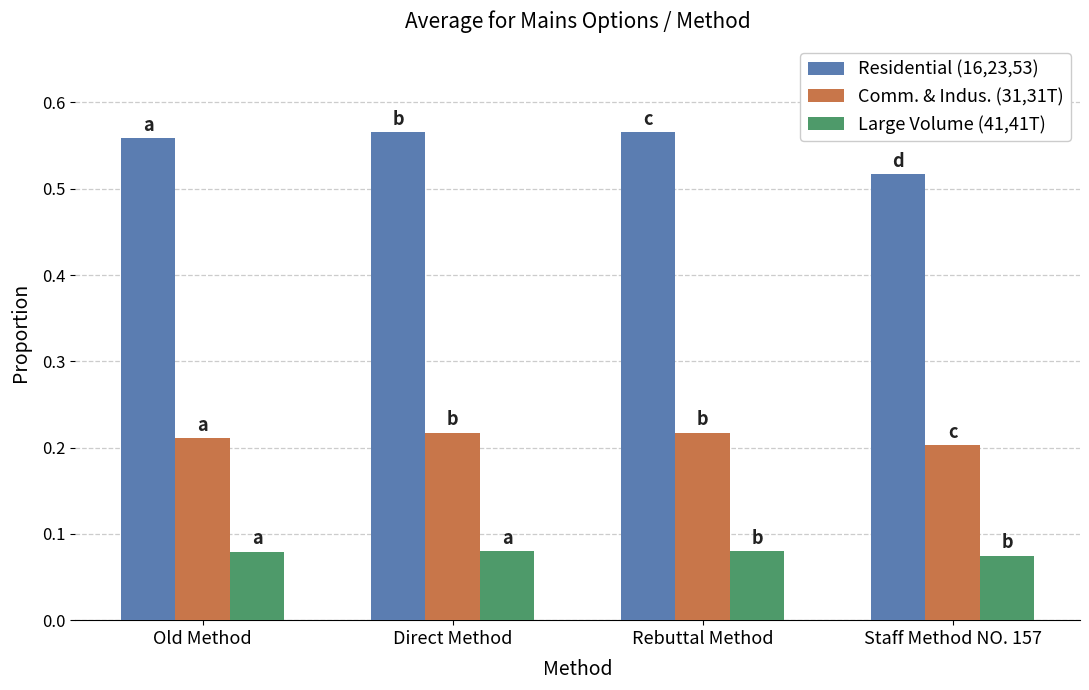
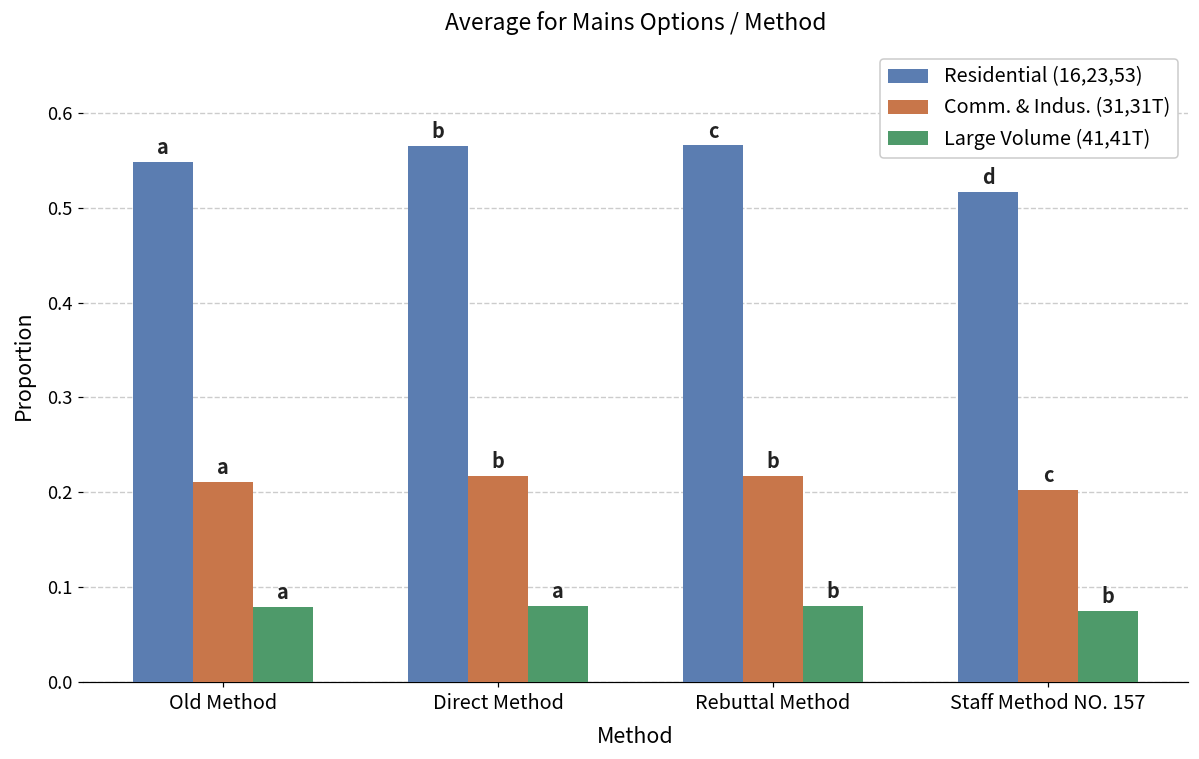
  {
    "Residential (16,23,53)": {
-     "Old Method": 0.56,
+     "Old Method": 0.55,
      "Direct Method": 0.57,
      "Rebuttal Method": 0.57,
      "Staff Method NO. 157": 0.52
    },
    "Comm. & Indus. (31,31T)": {
      "Old Method": 0.21,
      "Direct Method": 0.22,
      "Rebuttal Method": 0.22,
      "Staff Method NO. 157": 0.20
    },
    "Large Volume (41,41T)": {
      "Old Method": 0.08,
      "Direct Method": 0.08,
      "Rebuttal Method": 0.08,
      "Staff Method NO. 157": 0.07
    }
  }
